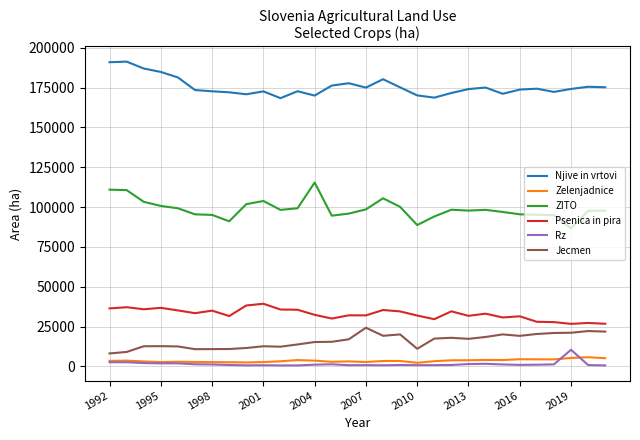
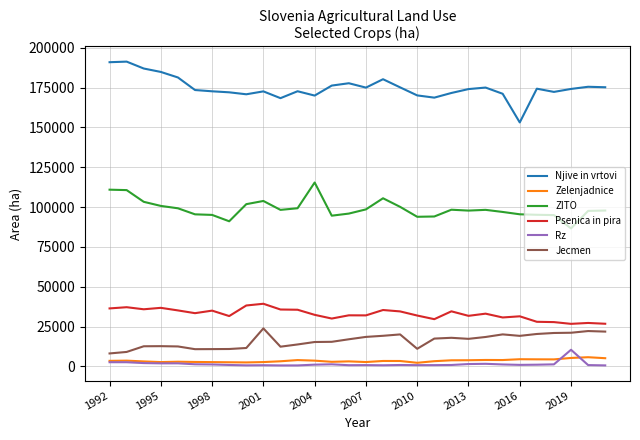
  {
    "Njive in vrtovi": {
      "1992": 191000,
      "1995": 185000,
      "1998": 173000,
      "2001": 173000,
      "2004": 170000,
      "2007": 175000,
      "2010": 170000,
      "2013": 174000,
-     "2016": 174000,
+     "2016": 153000,
      "2019": 174000
    },
    "Zelenjadnice": {
      "2001": 3000,
      "2004": 4000,
      "2007": 3000,
      "2013": 4000,
      "2016": 5000,
      "2019": 5000
    },
    "ZITO": {
      "1992": 111000,
      "1995": 101000,
      "1998": 95000,
      "2001": 104000,
      "2004": 115000,
      "2007": 99000,
-     "2010": 89000,
+     "2010": 94000,
      "2013": 98000,
      "2016": 96000
    },
    "Psenica in pira": {
      "1992": 36000,
      "1995": 37000,
      "1998": 35000,
      "2001": 39000,
      "2004": 32000,
      "2007": 32000,
      "2010": 32000,
      "2013": 32000,
      "2016": 31000,
      "2019": 27000
    },
    "Rz": {
      "2001": 1000,
      "2004": 1000,
      "2007": 1000,
      "2013": 1000,
      "2016": 1000,
      "2019": 10000
    },
    "Jecmen": {
      "1992": 8000,
      "1995": 13000,
      "1998": 11000,
-     "2001": 13000,
+     "2001": 24000,
      "2004": 15000,
-     "2007": 24000,
+     "2007": 19000,
      "2010": 11000,
      "2013": 17000,
      "2016": 19000,
      "2019": 21000
    }
  }
